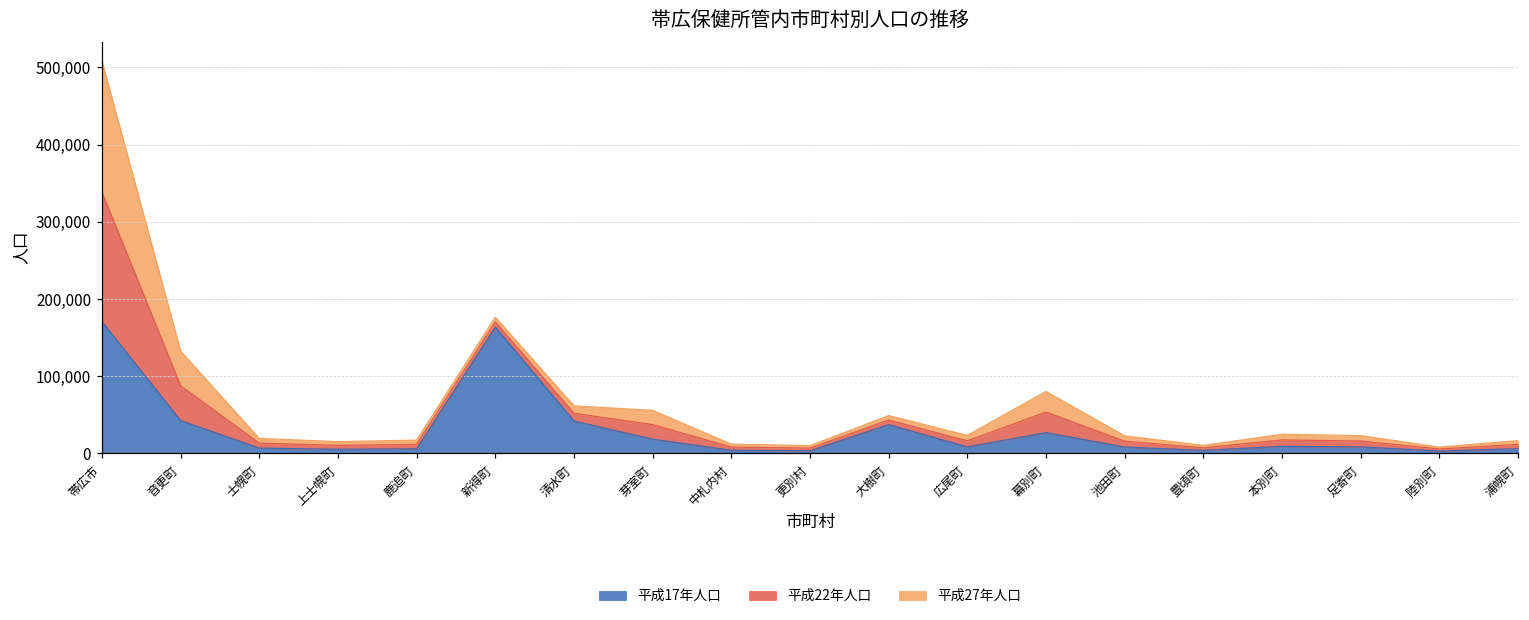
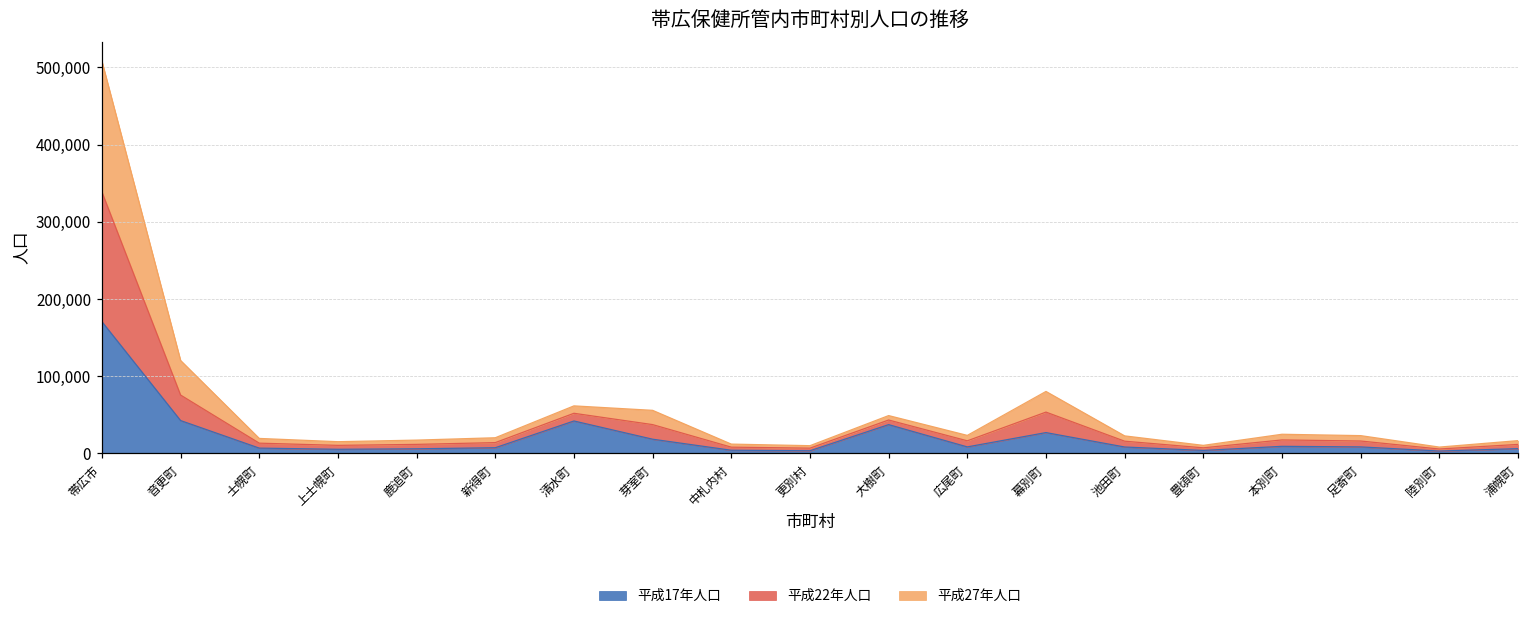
  {
    "平成17年人口": {
      "帯広市": "170,000",
      "音更町": "40,000",
      "士幌町": "10,000",
      "上士幌町": "10,000",
      "鹿追町": "10,000",
-     "新得町": "160,000",
+     "新得町": "10,000",
      "清水町": "40,000",
      "芽室町": "20,000",
      "中札内村": "0",
      "大樹町": "40,000",
      "広尾町": "10,000",
      "幕別町": "30,000",
      "池田町": "10,000",
      "本別町": "10,000",
      "足寄町": "10,000",
      "浦幌町": "10,000"
    },
    "平成22年人口": {
      "帯広市": "170,000",
-     "音更町": "50,000",
+     "音更町": "30,000",
      "士幌町": "10,000",
      "上士幌町": "10,000",
      "鹿追町": "10,000",
      "新得町": "10,000",
      "清水町": "10,000",
      "芽室町": "20,000",
      "中札内村": "0",
      "大樹町": "10,000",
      "広尾町": "10,000",
      "幕別町": "30,000",
      "池田町": "10,000",
      "本別町": "10,000",
      "足寄町": "10,000",
      "浦幌町": "10,000"
    },
    "平成27年人口": {
      "帯広市": "170,000",
      "音更町": "40,000",
      "士幌町": "10,000",
      "上士幌町": "0",
      "鹿追町": "10,000",
      "新得町": "10,000",
      "清水町": "10,000",
      "芽室町": "20,000",
      "中札内村": "0",
      "大樹町": "10,000",
      "広尾町": "10,000",
      "幕別町": "30,000",
      "池田町": "10,000",
      "本別町": "10,000",
      "足寄町": "10,000",
      "浦幌町": "0"
    }
  }
